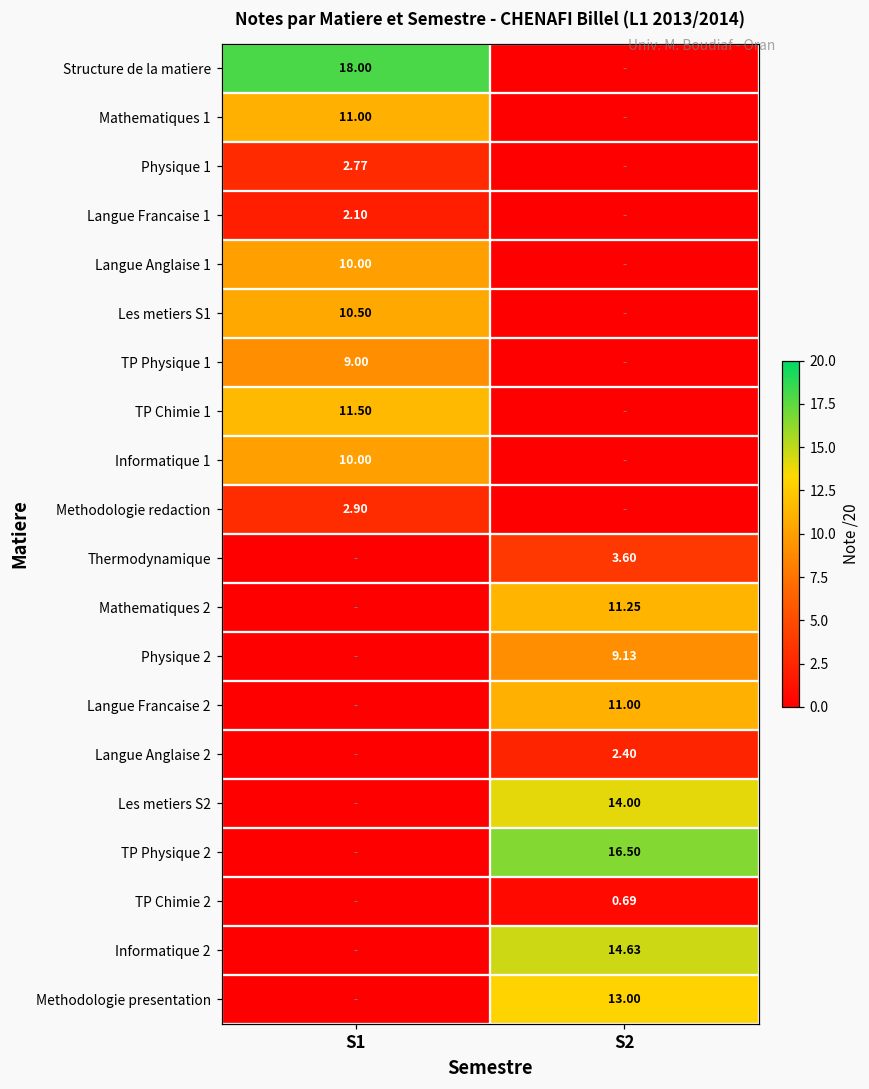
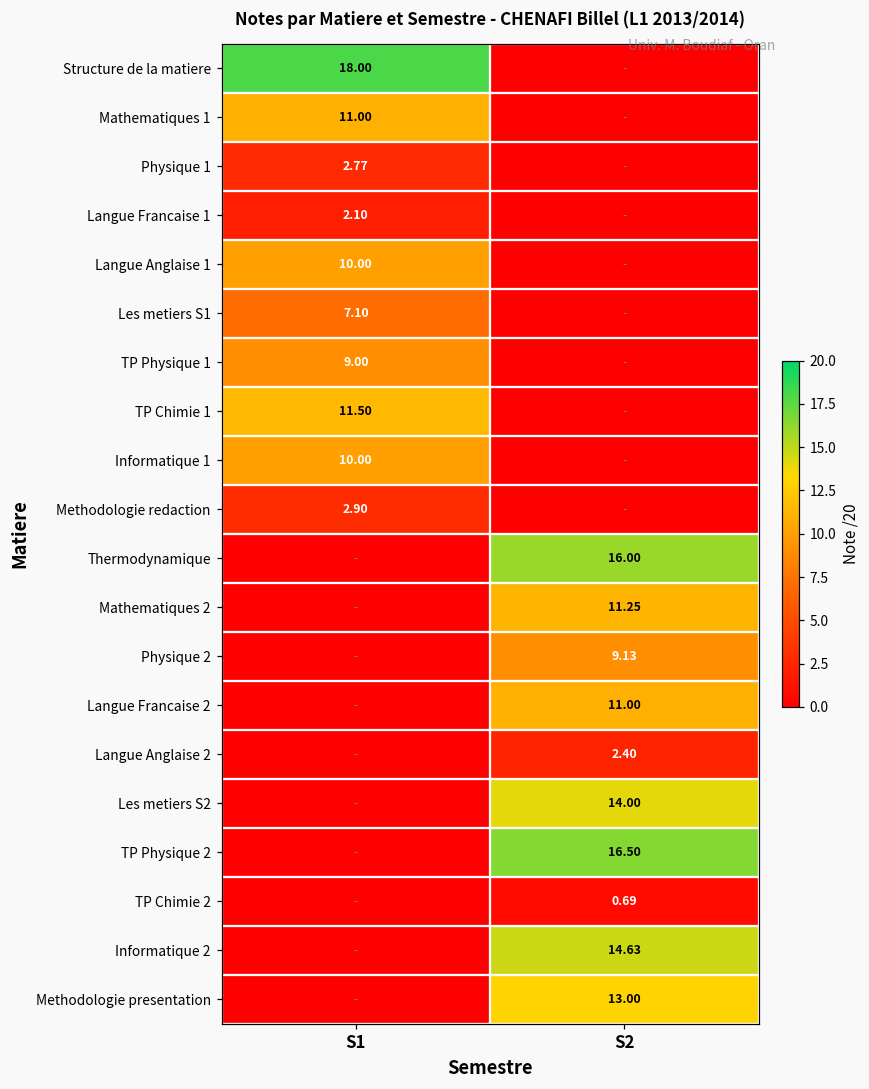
  {
    "Structure de la matiere": {
      "S1": 18.00
    },
    "Mathematiques 1": {
      "S1": 11.00
    },
    "Physique 1": {
      "S1": 2.77
    },
    "Langue Francaise 1": {
      "S1": 2.10
    },
    "Langue Anglaise 1": {
      "S1": 10.00
    },
    "Les metiers S1": {
-     "S1": 10.50
+     "S1": 7.10
    },
    "TP Physique 1": {
      "S1": 9.00
    },
    "TP Chimie 1": {
      "S1": 11.50
    },
    "Informatique 1": {
      "S1": 10.00
    },
    "Methodologie redaction": {
      "S1": 2.90
    },
    "Thermodynamique": {
-     "S2": 3.60
+     "S2": 16.00
    },
    "Mathematiques 2": {
      "S2": 11.25
    },
    "Physique 2": {
      "S2": 9.13
    },
    "Langue Francaise 2": {
      "S2": 11.00
    },
    "Langue Anglaise 2": {
      "S2": 2.40
    },
    "Les metiers S2": {
      "S2": 14.00
    },
    "TP Physique 2": {
      "S2": 16.50
    },
    "TP Chimie 2": {
      "S2": 0.69
    },
    "Informatique 2": {
      "S2": 14.63
    },
    "Methodologie presentation": {
      "S2": 13.00
    }
  }
